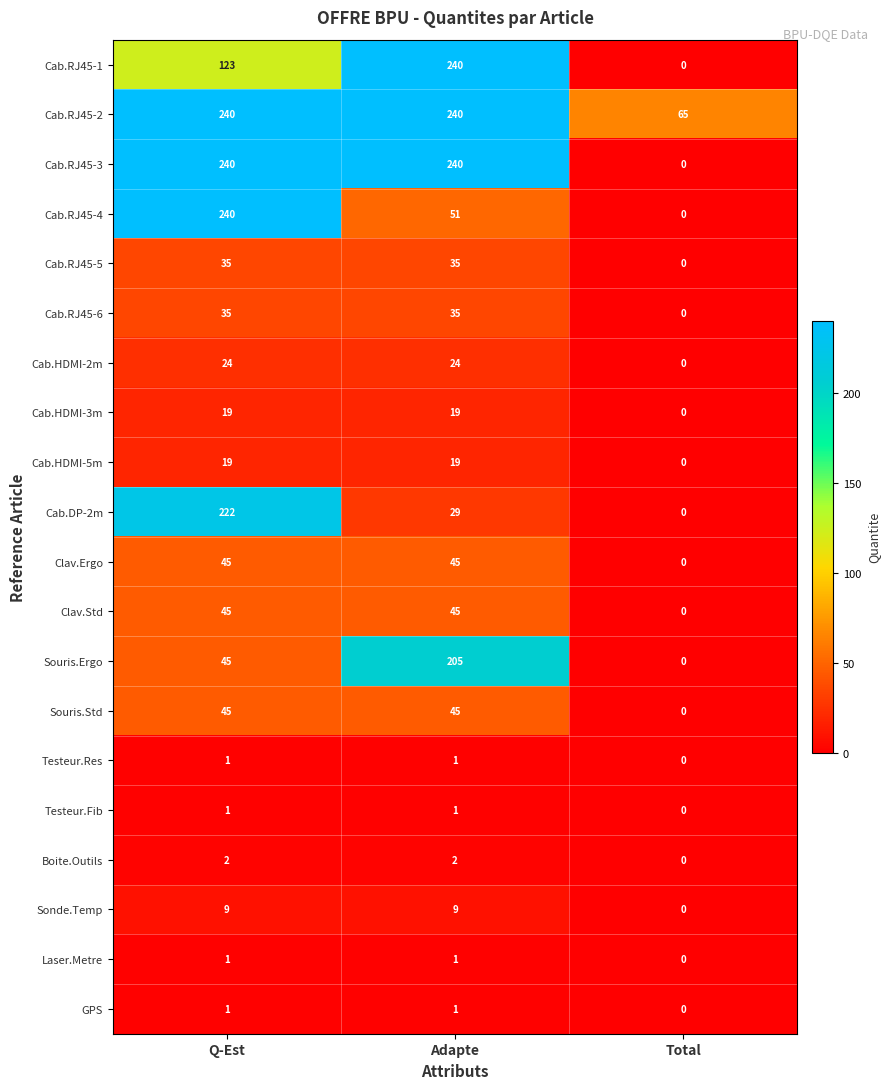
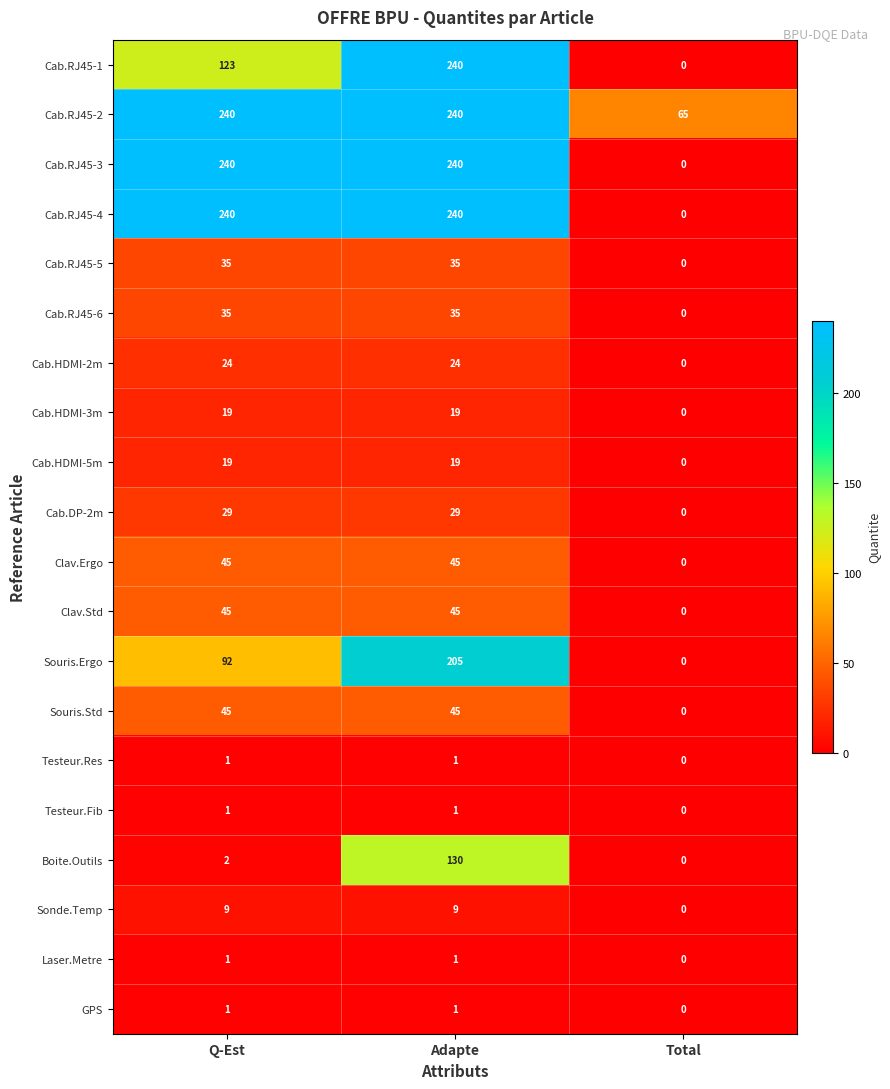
  {
    "Cab.RJ45-1": {
      "Q-Est": 123,
      "Adapte": 240,
      "Total": 0
    },
    "Cab.RJ45-2": {
      "Q-Est": 240,
      "Adapte": 240,
      "Total": 65
    },
    "Cab.RJ45-3": {
      "Q-Est": 240,
      "Adapte": 240,
      "Total": 0
    },
    "Cab.RJ45-4": {
      "Q-Est": 240,
-     "Adapte": 51,
+     "Adapte": 240,
      "Total": 0
    },
    "Cab.RJ45-5": {
      "Q-Est": 35,
      "Adapte": 35,
      "Total": 0
    },
    "Cab.RJ45-6": {
      "Q-Est": 35,
      "Adapte": 35,
      "Total": 0
    },
    "Cab.HDMI-2m": {
      "Q-Est": 24,
      "Adapte": 24,
      "Total": 0
    },
    "Cab.HDMI-3m": {
      "Q-Est": 19,
      "Adapte": 19,
      "Total": 0
    },
    "Cab.HDMI-5m": {
      "Q-Est": 19,
      "Adapte": 19,
      "Total": 0
    },
    "Cab.DP-2m": {
-     "Q-Est": 222,
+     "Q-Est": 29,
      "Adapte": 29,
      "Total": 0
    },
    "Clav.Ergo": {
      "Q-Est": 45,
      "Adapte": 45,
      "Total": 0
    },
    "Clav.Std": {
      "Q-Est": 45,
      "Adapte": 45,
      "Total": 0
    },
    "Souris.Ergo": {
-     "Q-Est": 45,
+     "Q-Est": 92,
      "Adapte": 205,
      "Total": 0
    },
    "Souris.Std": {
      "Q-Est": 45,
      "Adapte": 45,
      "Total": 0
    },
    "Testeur.Res": {
      "Q-Est": 1,
      "Adapte": 1,
      "Total": 0
    },
    "Testeur.Fib": {
      "Q-Est": 1,
      "Adapte": 1,
      "Total": 0
    },
    "Boite.Outils": {
      "Q-Est": 2,
-     "Adapte": 2,
+     "Adapte": 130,
      "Total": 0
    },
    "Sonde.Temp": {
      "Q-Est": 9,
      "Adapte": 9,
      "Total": 0
    },
    "Laser.Metre": {
      "Q-Est": 1,
      "Adapte": 1,
      "Total": 0
    },
    "GPS": {
      "Q-Est": 1,
      "Adapte": 1,
      "Total": 0
    }
  }
